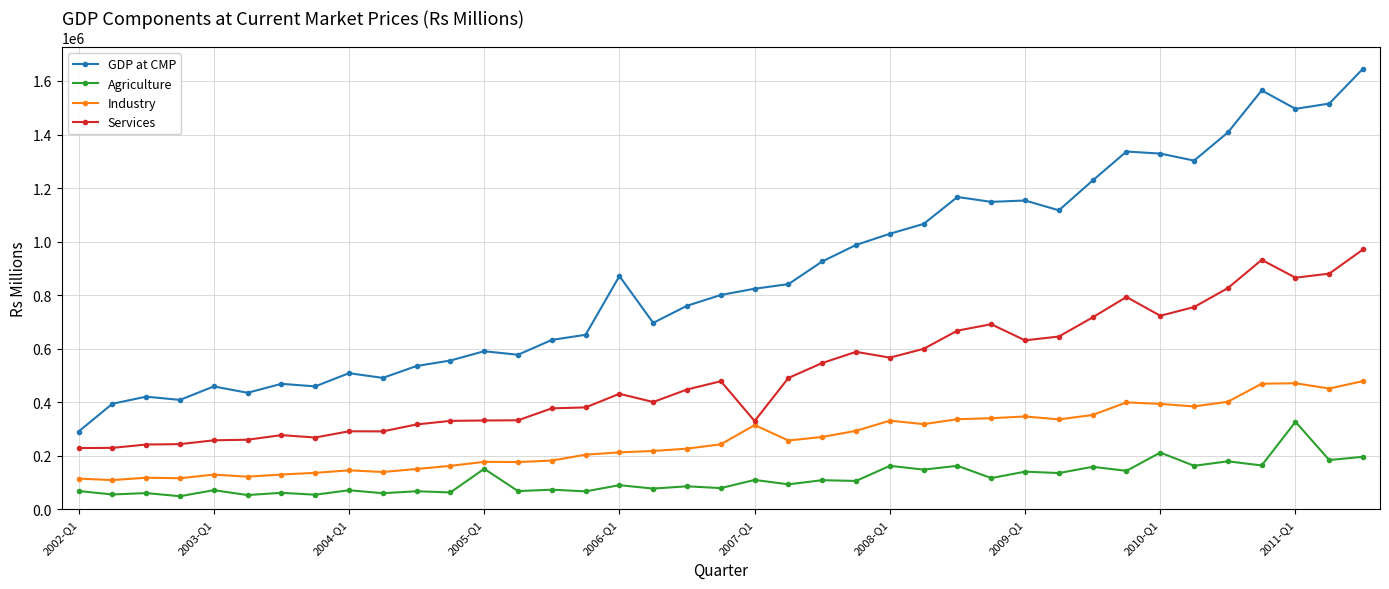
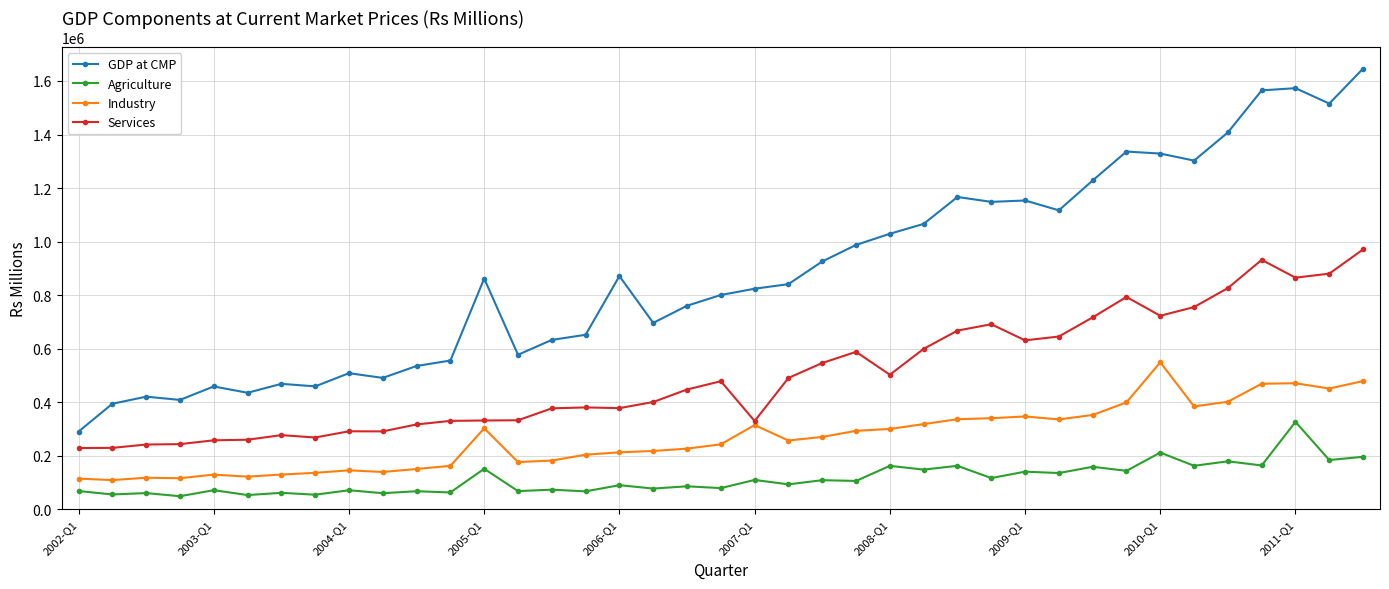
  {
    "GDP at CMP": {
      "2002-Q1": 290000,
      "2003-Q1": 460000,
      "2004-Q1": 510000,
-     "2005-Q1": 590000,
+     "2005-Q1": 860000,
      "2006-Q1": 870000,
      "2007-Q1": 820000,
      "2008-Q1": 1030000,
      "2009-Q1": 1150000,
      "2010-Q1": 1330000,
-     "2011-Q1": 1500000
+     "2011-Q1": 1570000
    },
    "Agriculture": {
      "2002-Q1": 70000,
      "2003-Q1": 70000,
      "2004-Q1": 70000,
      "2005-Q1": 150000,
      "2006-Q1": 90000,
      "2007-Q1": 110000,
      "2008-Q1": 160000,
      "2009-Q1": 140000,
      "2010-Q1": 210000,
      "2011-Q1": 330000
    },
    "Industry": {
      "2002-Q1": 110000,
      "2003-Q1": 130000,
      "2004-Q1": 150000,
-     "2005-Q1": 180000,
+     "2005-Q1": 300000,
      "2006-Q1": 210000,
      "2007-Q1": 310000,
-     "2008-Q1": 330000,
+     "2008-Q1": 300000,
      "2009-Q1": 350000,
-     "2010-Q1": 390000,
+     "2010-Q1": 550000,
      "2011-Q1": 470000
    },
    "Services": {
      "2002-Q1": 230000,
      "2003-Q1": 260000,
      "2004-Q1": 290000,
      "2005-Q1": 330000,
-     "2006-Q1": 430000,
+     "2006-Q1": 380000,
      "2007-Q1": 330000,
-     "2008-Q1": 570000,
+     "2008-Q1": 500000,
      "2009-Q1": 630000,
      "2010-Q1": 720000,
      "2011-Q1": 870000
    }
  }
